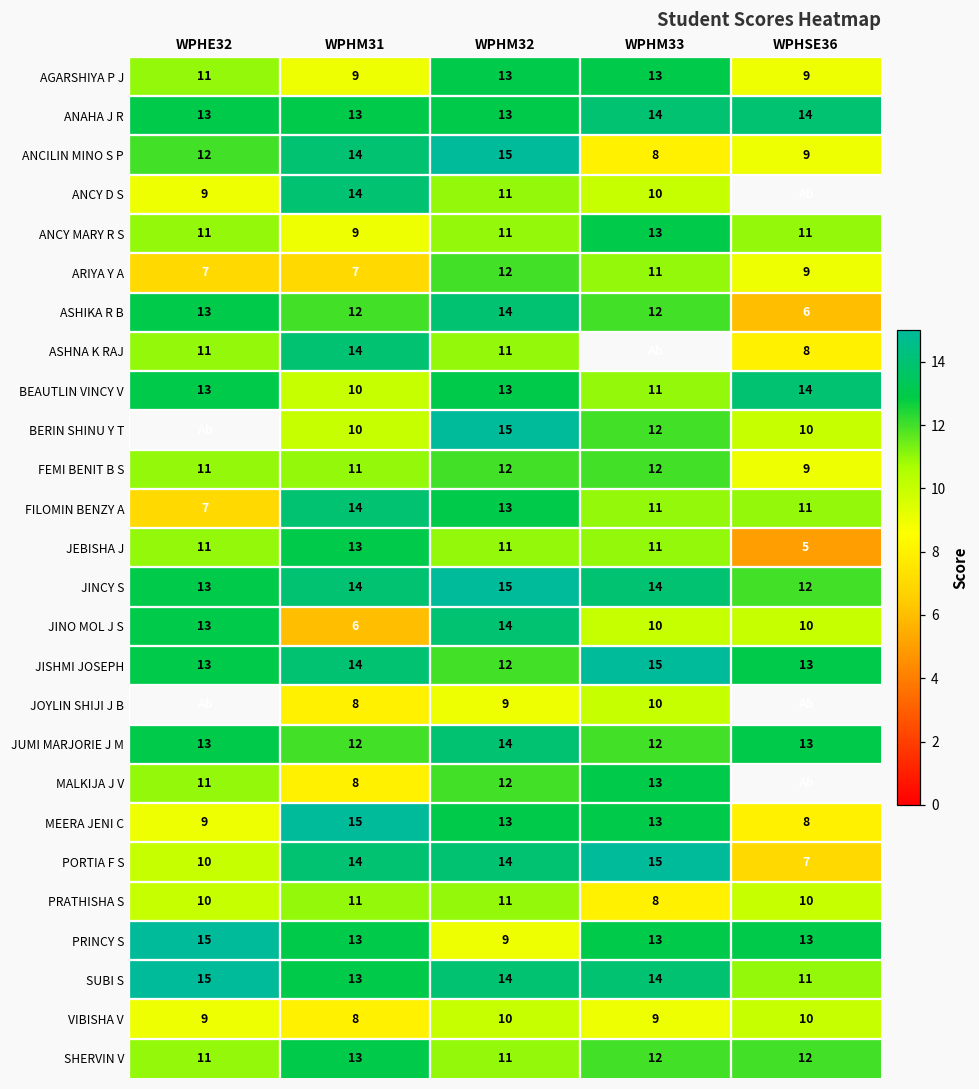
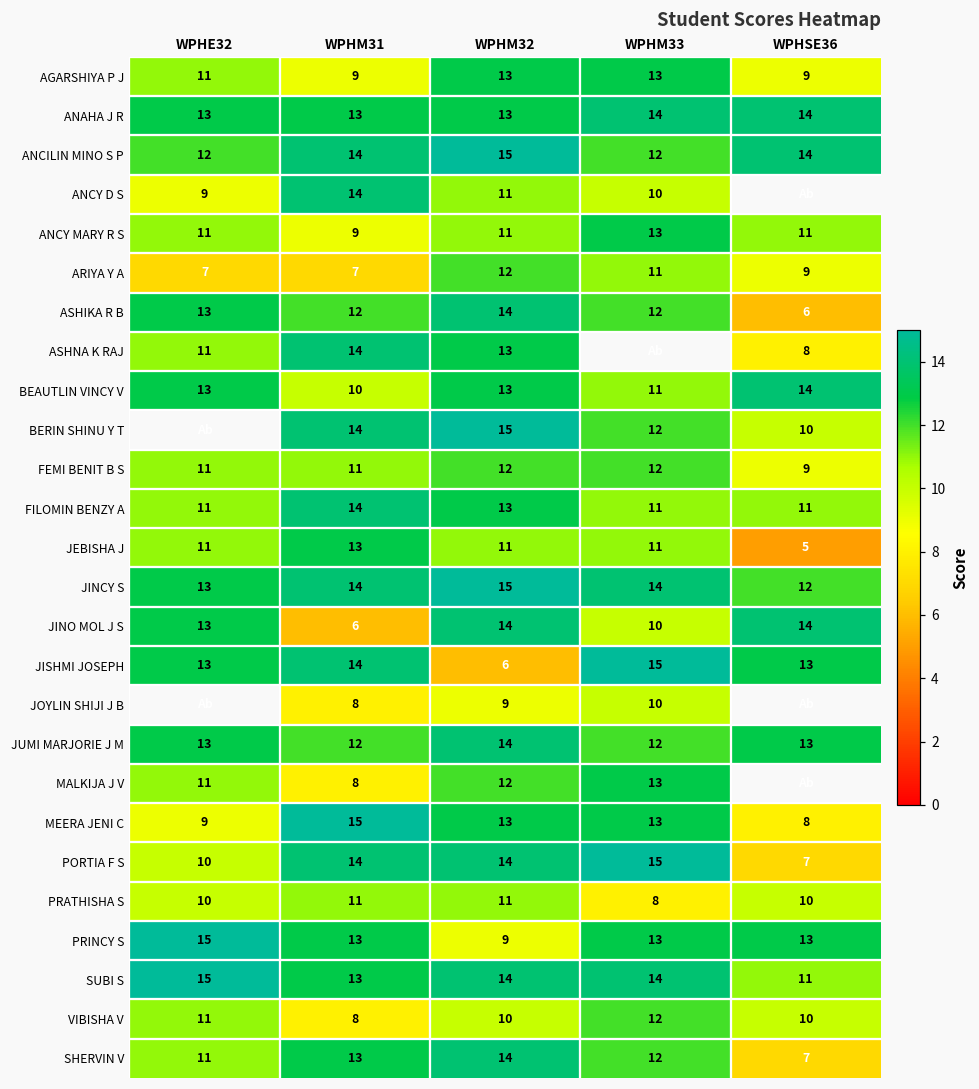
  {
    "AGARSHIYA P J": {
      "WPHE32": 11,
      "WPHM31": 9,
      "WPHM32": 13,
      "WPHM33": 13,
      "WPHSE36": 9
    },
    "ANAHA J R": {
      "WPHE32": 13,
      "WPHM31": 13,
      "WPHM32": 13,
      "WPHM33": 14,
      "WPHSE36": 14
    },
    "ANCILIN MINO S P": {
      "WPHE32": 12,
      "WPHM31": 14,
      "WPHM32": 15,
-     "WPHM33": 8,
-     "WPHSE36": 9
+     "WPHM33": 12,
+     "WPHSE36": 14
    },
    "ANCY D S": {
      "WPHE32": 9,
      "WPHM31": 14,
      "WPHM32": 11,
      "WPHM33": 10
    },
    "ANCY MARY R S": {
      "WPHE32": 11,
      "WPHM31": 9,
      "WPHM32": 11,
      "WPHM33": 13,
      "WPHSE36": 11
    },
    "ARIYA Y A": {
      "WPHE32": 7,
      "WPHM31": 7,
      "WPHM32": 12,
      "WPHM33": 11,
      "WPHSE36": 9
    },
    "ASHIKA R B": {
      "WPHE32": 13,
      "WPHM31": 12,
      "WPHM32": 14,
      "WPHM33": 12,
      "WPHSE36": 6
    },
    "ASHNA K RAJ": {
      "WPHE32": 11,
      "WPHM31": 14,
-     "WPHM32": 11,
+     "WPHM32": 13,
      "WPHSE36": 8
    },
    "BEAUTLIN VINCY V": {
      "WPHE32": 13,
      "WPHM31": 10,
      "WPHM32": 13,
      "WPHM33": 11,
      "WPHSE36": 14
    },
    "BERIN SHINU Y T": {
-     "WPHM31": 10,
+     "WPHM31": 14,
      "WPHM32": 15,
      "WPHM33": 12,
      "WPHSE36": 10
    },
    "FEMI BENIT B S": {
      "WPHE32": 11,
      "WPHM31": 11,
      "WPHM32": 12,
      "WPHM33": 12,
      "WPHSE36": 9
    },
    "FILOMIN BENZY A": {
-     "WPHE32": 7,
+     "WPHE32": 11,
      "WPHM31": 14,
      "WPHM32": 13,
      "WPHM33": 11,
      "WPHSE36": 11
    },
    "JEBISHA J": {
      "WPHE32": 11,
      "WPHM31": 13,
      "WPHM32": 11,
      "WPHM33": 11,
      "WPHSE36": 5
    },
    "JINCY S": {
      "WPHE32": 13,
      "WPHM31": 14,
      "WPHM32": 15,
      "WPHM33": 14,
      "WPHSE36": 12
    },
    "JINO MOL J S": {
      "WPHE32": 13,
      "WPHM31": 6,
      "WPHM32": 14,
      "WPHM33": 10,
-     "WPHSE36": 10
+     "WPHSE36": 14
    },
    "JISHMI JOSEPH": {
      "WPHE32": 13,
      "WPHM31": 14,
-     "WPHM32": 12,
+     "WPHM32": 6,
      "WPHM33": 15,
      "WPHSE36": 13
    },
    "JOYLIN SHIJI J B": {
      "WPHM31": 8,
      "WPHM32": 9,
      "WPHM33": 10
    },
    "JUMI MARJORIE J M": {
      "WPHE32": 13,
      "WPHM31": 12,
      "WPHM32": 14,
      "WPHM33": 12,
      "WPHSE36": 13
    },
    "MALKIJA J V": {
      "WPHE32": 11,
      "WPHM31": 8,
      "WPHM32": 12,
      "WPHM33": 13
    },
    "MEERA JENI C": {
      "WPHE32": 9,
      "WPHM31": 15,
      "WPHM32": 13,
      "WPHM33": 13,
      "WPHSE36": 8
    },
    "PORTIA F S": {
      "WPHE32": 10,
      "WPHM31": 14,
      "WPHM32": 14,
      "WPHM33": 15,
      "WPHSE36": 7
    },
    "PRATHISHA S": {
      "WPHE32": 10,
      "WPHM31": 11,
      "WPHM32": 11,
      "WPHM33": 8,
      "WPHSE36": 10
    },
    "PRINCY S": {
      "WPHE32": 15,
      "WPHM31": 13,
      "WPHM32": 9,
      "WPHM33": 13,
      "WPHSE36": 13
    },
    "SUBI S": {
      "WPHE32": 15,
      "WPHM31": 13,
      "WPHM32": 14,
      "WPHM33": 14,
      "WPHSE36": 11
    },
    "VIBISHA V": {
-     "WPHE32": 9,
+     "WPHE32": 11,
      "WPHM31": 8,
      "WPHM32": 10,
-     "WPHM33": 9,
+     "WPHM33": 12,
      "WPHSE36": 10
    },
    "SHERVIN V": {
      "WPHE32": 11,
      "WPHM31": 13,
-     "WPHM32": 11,
+     "WPHM32": 14,
      "WPHM33": 12,
-     "WPHSE36": 12
+     "WPHSE36": 7
    }
  }
